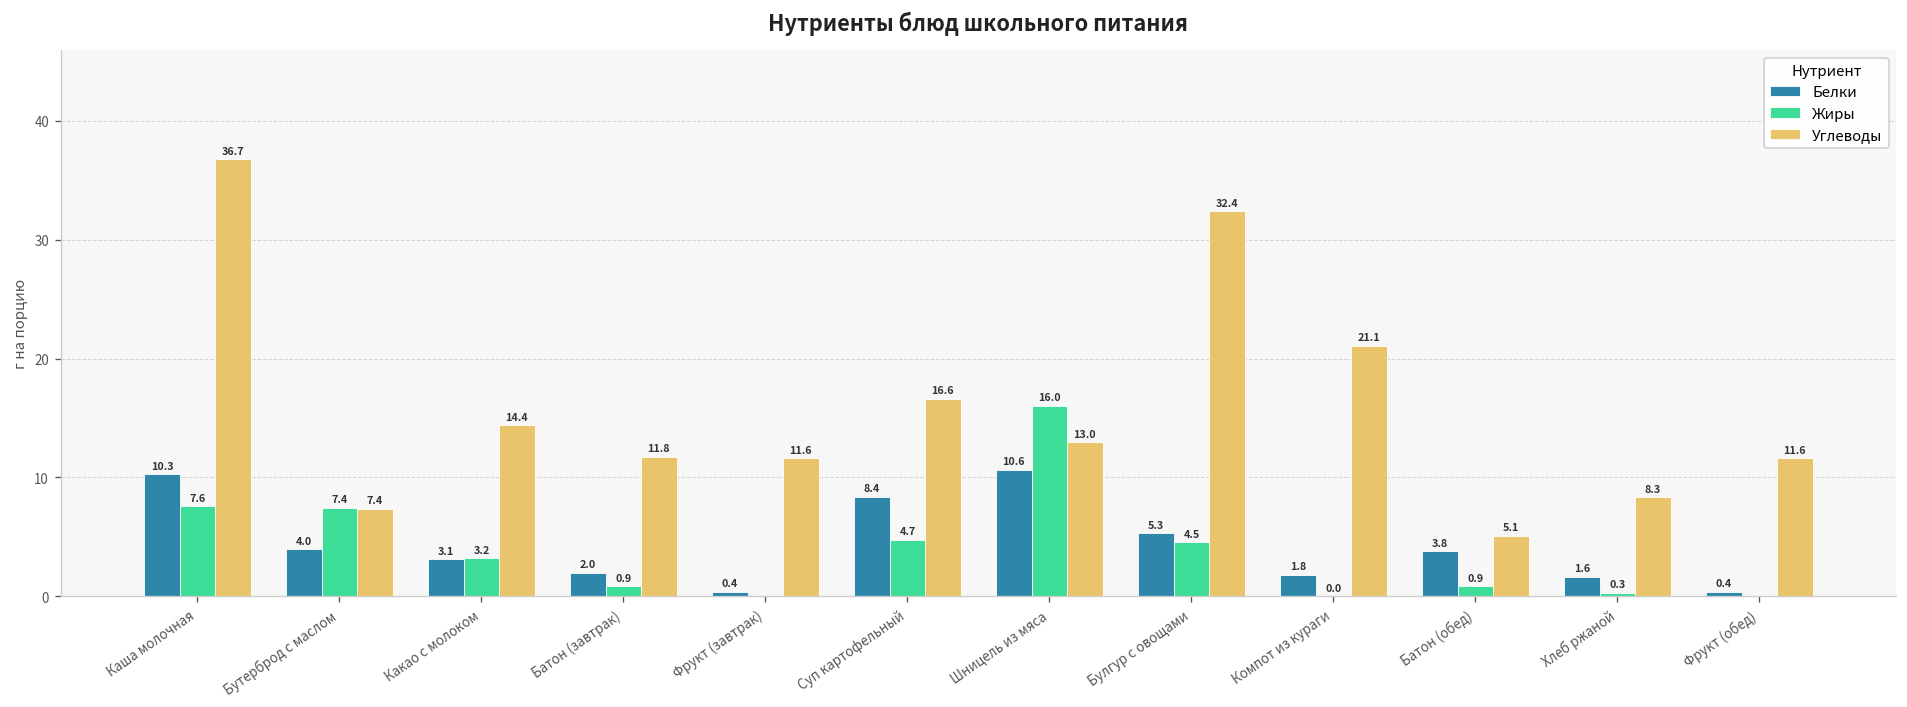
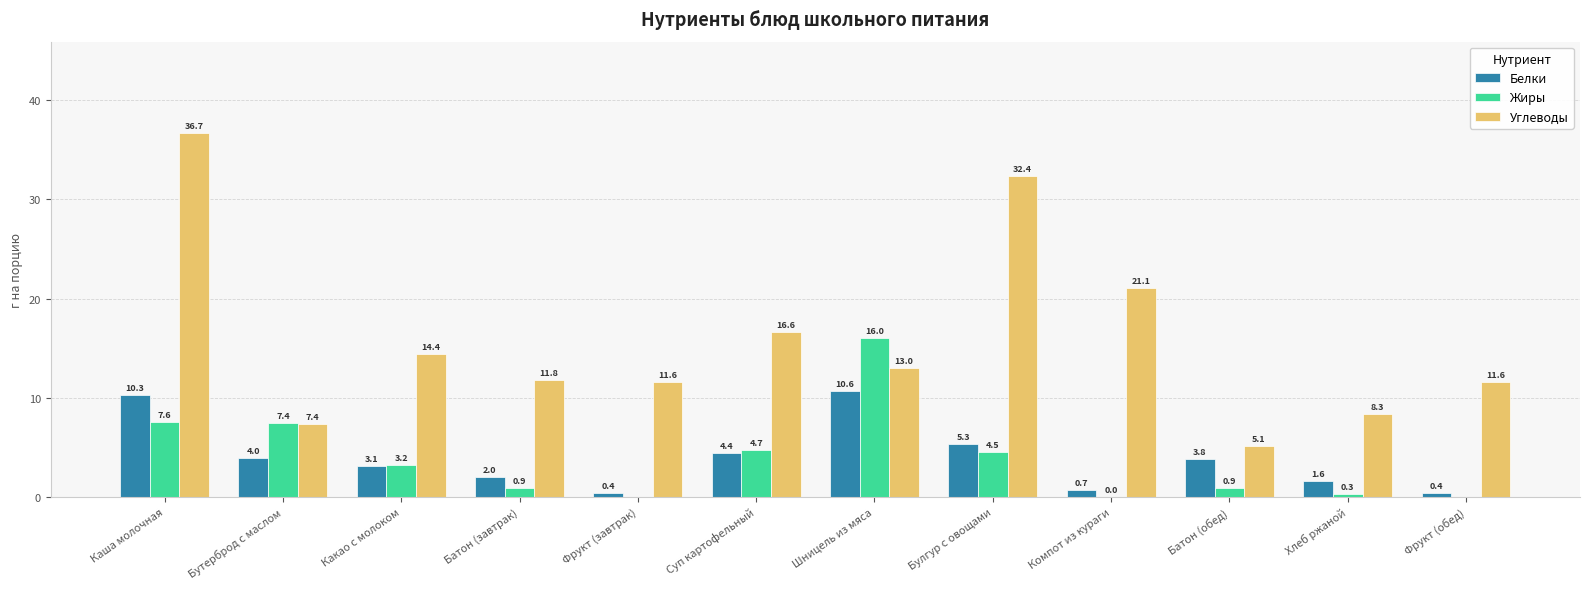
  {
    "Белки": {
      "Каша молочная": 10.3,
      "Бутерброд с маслом": 4.0,
      "Какао с молоком": 3.1,
      "Батон (завтрак)": 2.0,
      "Фрукт (завтрак)": 0.4,
-     "Суп картофельный": 8.4,
+     "Суп картофельный": 4.4,
      "Шницель из мяса": 10.6,
      "Булгур с овощами": 5.3,
-     "Компот из кураги": 1.8,
+     "Компот из кураги": 0.7,
      "Батон (обед)": 3.8,
      "Хлеб ржаной": 1.6,
      "Фрукт (обед)": 0.4
    },
    "Жиры": {
      "Каша молочная": 7.6,
      "Бутерброд с маслом": 7.4,
      "Какао с молоком": 3.2,
      "Батон (завтрак)": 0.9,
      "Суп картофельный": 4.7,
      "Шницель из мяса": 16.0,
      "Булгур с овощами": 4.5,
      "Компот из кураги": 0.0,
      "Батон (обед)": 0.9,
      "Хлеб ржаной": 0.3
    },
    "Углеводы": {
      "Каша молочная": 36.7,
      "Бутерброд с маслом": 7.4,
      "Какао с молоком": 14.4,
      "Батон (завтрак)": 11.8,
      "Фрукт (завтрак)": 11.6,
      "Суп картофельный": 16.6,
      "Шницель из мяса": 13.0,
      "Булгур с овощами": 32.4,
      "Компот из кураги": 21.1,
      "Батон (обед)": 5.1,
      "Хлеб ржаной": 8.3,
      "Фрукт (обед)": 11.6
    }
  }
